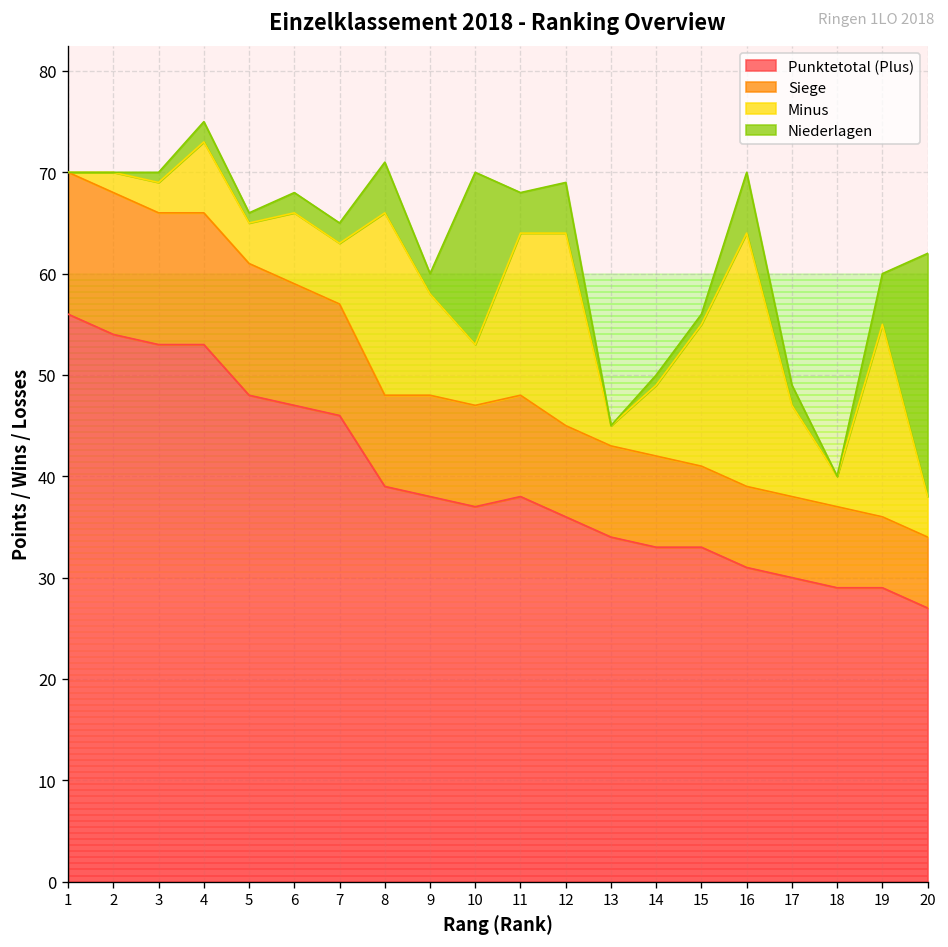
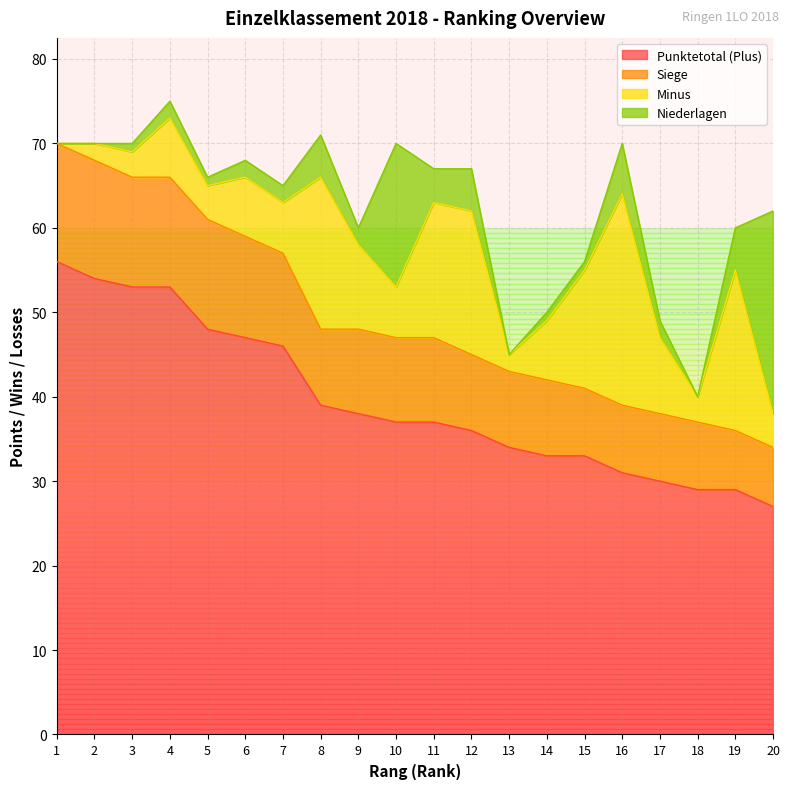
  {
    "Punktetotal (Plus)": {
      "1": 56,
      "2": 54,
      "3": 53,
      "4": 53,
      "5": 48,
      "6": 47,
      "7": 46,
      "8": 39,
      "9": 38,
      "10": 37,
-     "11": 38,
+     "11": 37,
      "12": 36,
      "13": 34,
      "14": 33,
      "15": 33,
      "16": 31,
      "17": 30,
      "18": 29,
      "19": 29,
      "20": 27
    },
    "Siege": {
      "2": 14,
      "3": 13,
      "4": 13,
      "5": 13,
      "6": 12,
      "7": 11,
      "8": 9,
      "9": 10,
      "10": 10,
      "11": 10,
      "12": 9,
      "13": 9,
      "14": 9,
      "15": 8,
      "16": 8,
      "17": 8,
      "18": 8,
      "19": 7,
      "20": 7
    },
    "Minus": {
      "3": 3,
      "4": 7,
      "5": 4,
      "6": 7,
      "7": 6,
      "8": 18,
      "9": 10,
      "10": 6,
      "11": 16,
-     "12": 19,
+     "12": 17,
      "14": 7,
      "15": 14,
      "16": 25,
      "17": 9,
      "19": 19,
      "20": 4
    },
    "Niederlagen": {
      "3": 1,
      "4": 2,
      "5": 1,
      "6": 2,
      "7": 2,
      "8": 5,
      "9": 2,
      "10": 17,
      "11": 4,
      "12": 5,
      "14": 1,
      "15": 1,
      "16": 6,
      "17": 2,
      "19": 5,
      "20": 24
    }
  }
